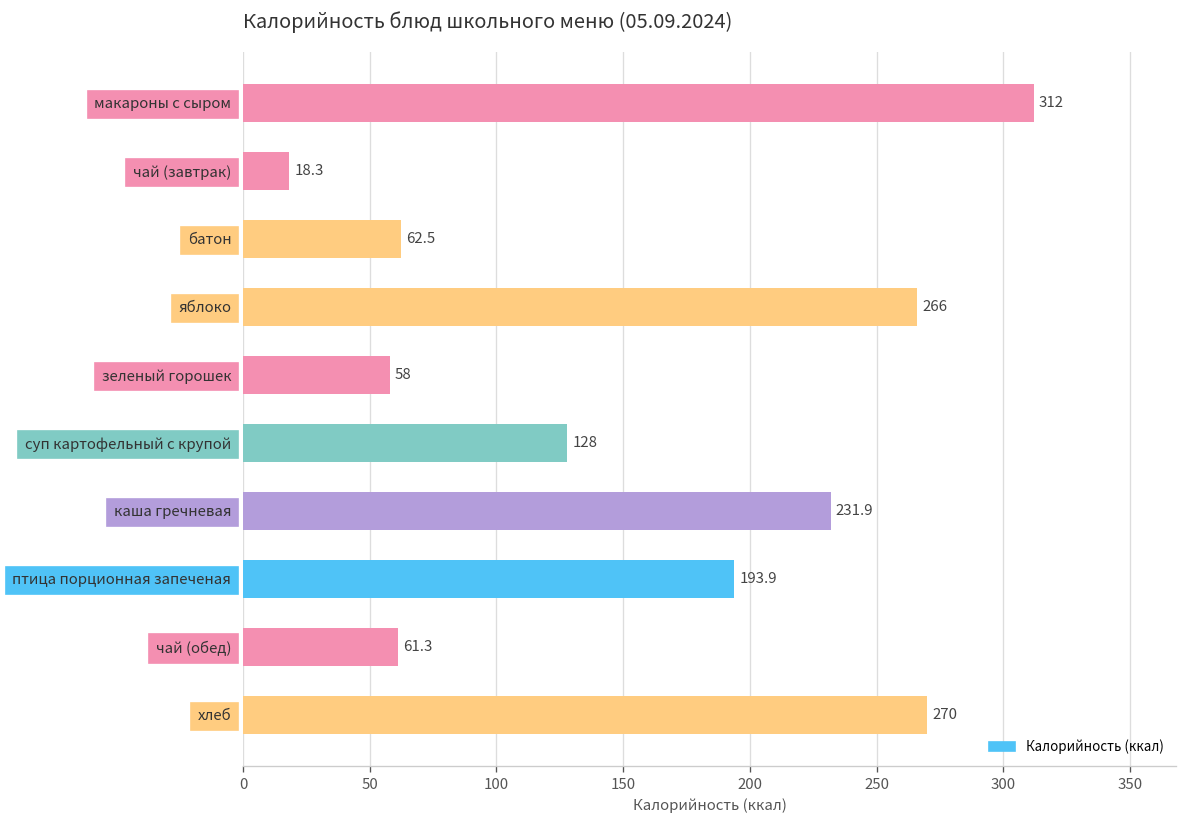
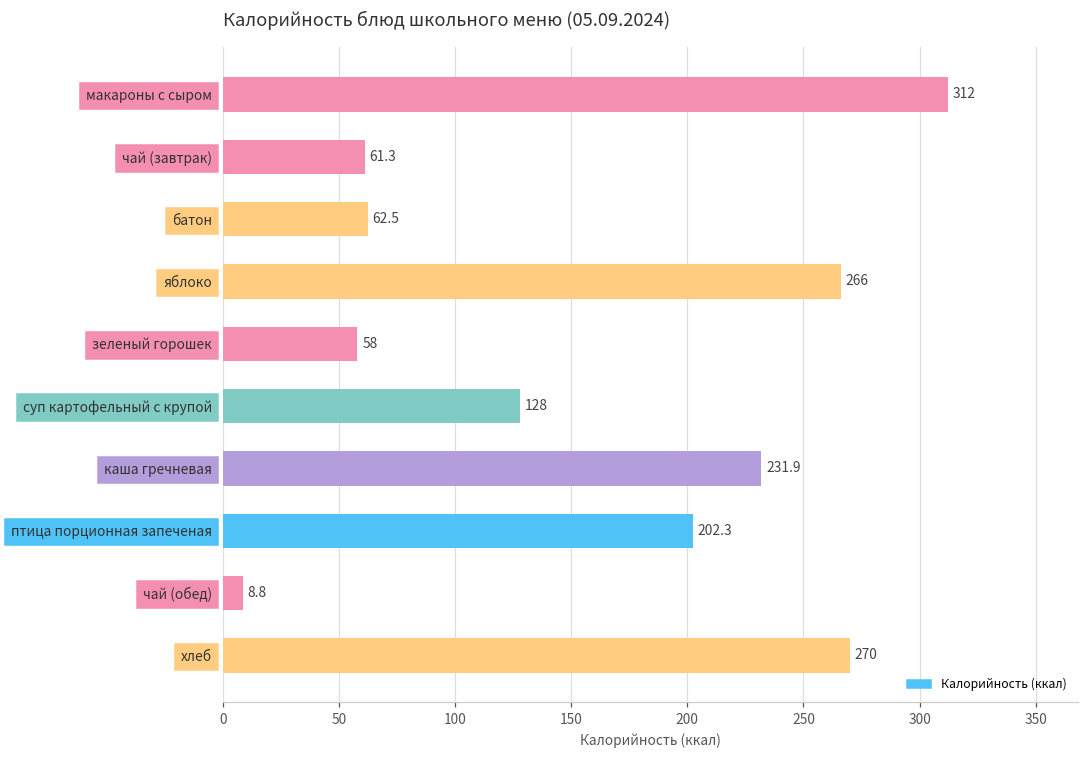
  {
    "макароны с сыром": 312,
-   "чай (завтрак)": 18.3,
+   "чай (завтрак)": 61.3,
    "батон": 62.5,
    "яблоко": 266,
    "зеленый горошек": 58,
    "суп картофельный с крупой": 128,
    "каша гречневая": 231.9,
-   "птица порционная запеченая": 193.9,
-   "чай (обед)": 61.3,
+   "птица порционная запеченая": 202.3,
+   "чай (обед)": 8.8,
    "хлеб": 270
  }
